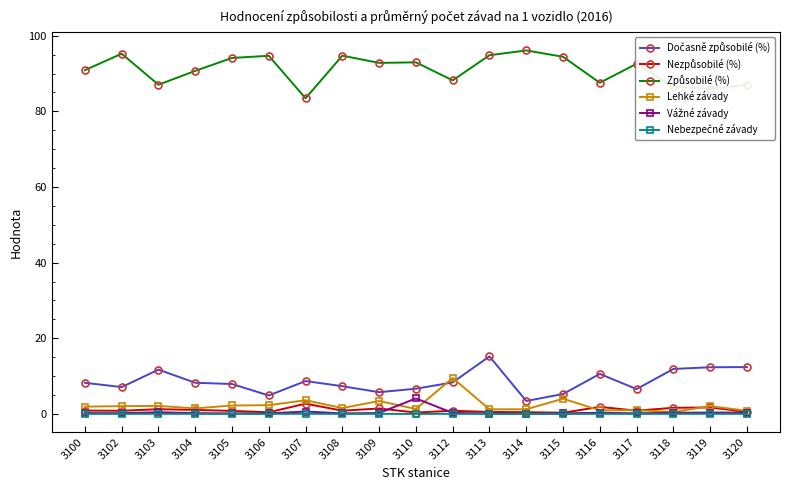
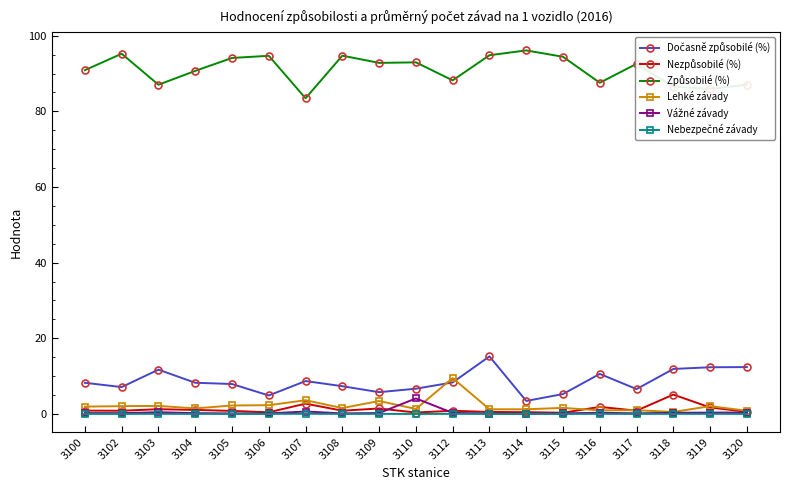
  {
    "Dočasně způsobilé (%)": {
      "3100": 8,
      "3102": 7,
      "3103": 12,
      "3104": 8,
      "3105": 8,
      "3106": 5,
      "3107": 9,
      "3108": 7,
      "3109": 6,
      "3110": 7,
      "3112": 8,
      "3113": 15,
      "3114": 3,
      "3115": 5,
      "3116": 11,
      "3117": 7,
      "3118": 12,
      "3119": 12,
      "3120": 12
    },
    "Nezpůsobilé (%)": {
      "3103": 1,
      "3107": 3,
      "3108": 1,
      "3109": 1,
      "3116": 2,
-     "3118": 2
+     "3118": 5
    },
    "Způsobilé (%)": {
      "3100": 91,
      "3102": 95,
      "3103": 87,
      "3104": 91,
      "3105": 94,
      "3106": 95,
      "3107": 83,
      "3108": 95,
      "3109": 93,
      "3110": 93,
      "3112": 88,
      "3113": 95,
      "3114": 96,
      "3115": 94,
      "3116": 88
    },
    "Lehké závady": {
      "3100": 2,
      "3102": 2,
      "3103": 2,
      "3105": 2,
      "3106": 2,
      "3107": 4,
      "3108": 2,
      "3109": 3,
      "3110": 1,
      "3112": 9,
      "3113": 1,
      "3114": 1,
-     "3115": 4
+     "3115": 2
    },
    "Vážné závady": {
      "3110": 4
    }
  }
